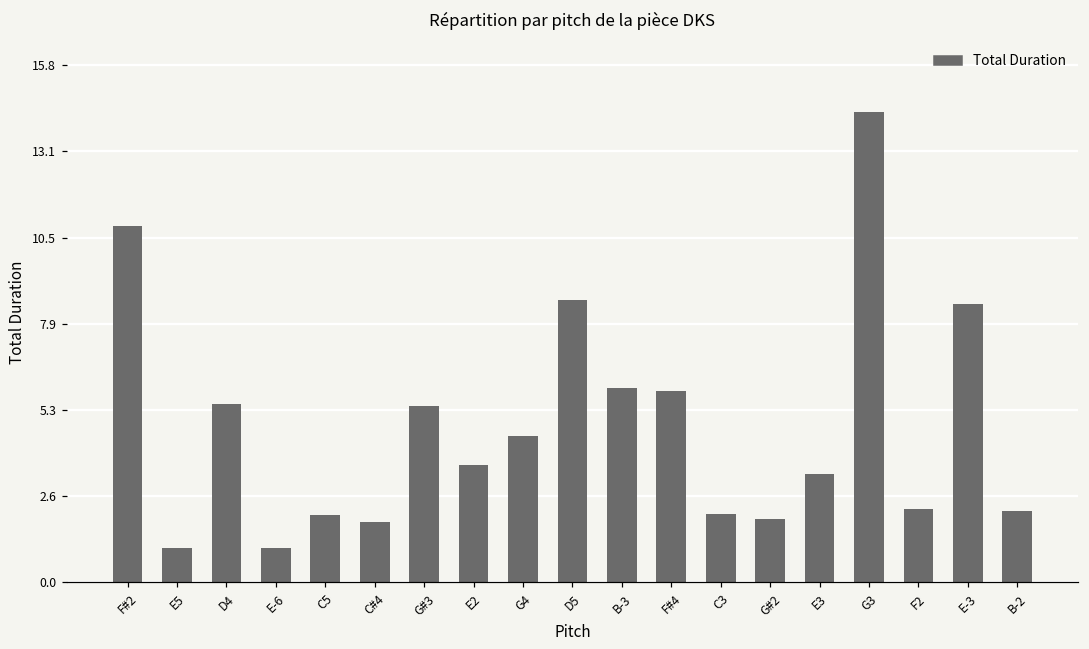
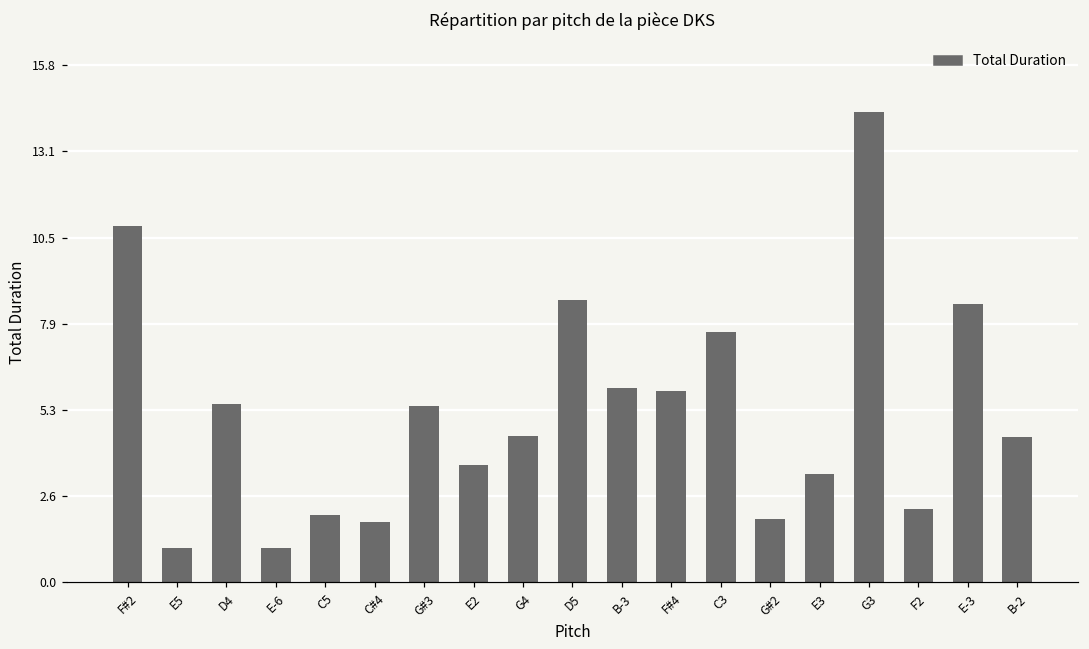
  {
    "F#2": 10.9,
    "E5": 1.0,
    "D4": 5.5,
    "E-6": 1.0,
    "C5": 2.1,
    "C#4": 1.8,
    "G#3": 5.4,
    "E2": 3.6,
    "G4": 4.5,
    "D5": 8.6,
    "B-3": 5.9,
    "F#4": 5.8,
-   "C3": 2.1,
+   "C3": 7.6,
    "G#2": 1.9,
    "E3": 3.3,
    "G3": 14.3,
    "F2": 2.2,
    "E-3": 8.5,
-   "B-2": 2.2
+   "B-2": 4.4
  }
